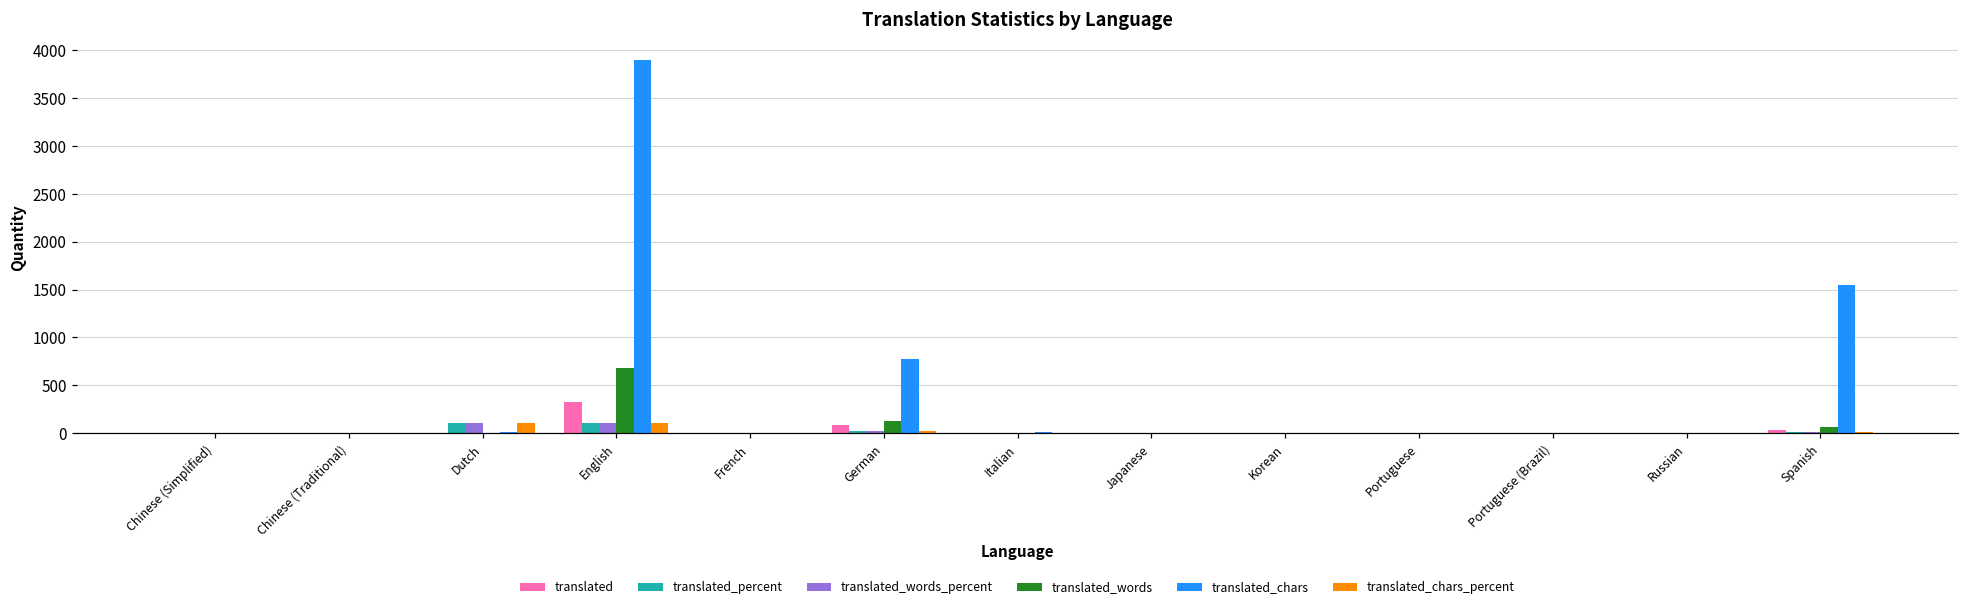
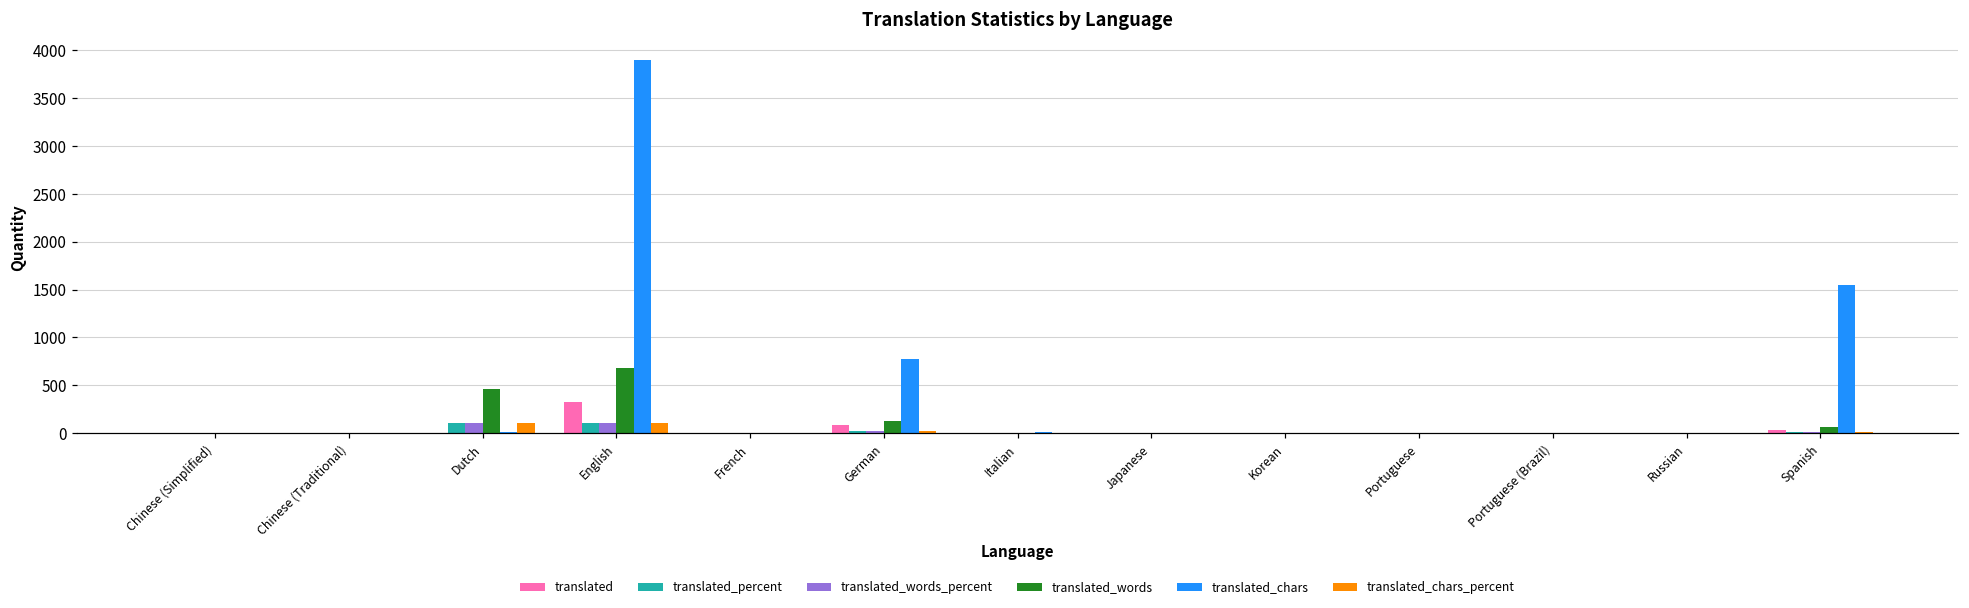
  {
    "translated": {
      "Chinese (Simplified)": 0,
      "Chinese (Traditional)": 0,
      "English": 300,
      "French": 0,
      "German": 100,
      "Japanese": 0,
      "Korean": 0,
      "Portuguese": 0,
      "Portuguese (Brazil)": 0,
      "Russian": 0,
      "Spanish": 0
    },
    "translated_percent": {
      "Chinese (Simplified)": 0,
      "Chinese (Traditional)": 0,
      "Dutch": 100,
      "English": 100,
      "French": 0,
      "Japanese": 0,
      "Korean": 0,
      "Portuguese": 0,
      "Portuguese (Brazil)": 0,
      "Russian": 0
    },
    "translated_words_percent": {
      "Chinese (Simplified)": 0,
      "Chinese (Traditional)": 0,
      "Dutch": 100,
      "English": 100,
      "French": 0,
      "Japanese": 0,
      "Korean": 0,
      "Portuguese": 0,
      "Portuguese (Brazil)": 0,
      "Russian": 0
    },
    "translated_words": {
      "Chinese (Simplified)": 0,
      "Chinese (Traditional)": 0,
-     "Dutch": 0,
+     "Dutch": 500,
      "English": 700,
      "French": 0,
      "German": 100,
      "Japanese": 0,
      "Korean": 0,
      "Portuguese": 0,
      "Portuguese (Brazil)": 0,
      "Russian": 0,
      "Spanish": 100
    },
    "translated_chars": {
      "Chinese (Simplified)": 0,
      "Chinese (Traditional)": 0,
      "English": 3900,
      "French": 0,
      "German": 800,
      "Japanese": 0,
      "Korean": 0,
      "Portuguese": 0,
      "Portuguese (Brazil)": 0,
      "Russian": 0,
      "Spanish": 1500
    },
    "translated_chars_percent": {
      "Chinese (Simplified)": 0,
      "Chinese (Traditional)": 0,
      "Dutch": 100,
      "English": 100,
      "French": 0,
      "Japanese": 0,
      "Korean": 0,
      "Portuguese": 0,
      "Portuguese (Brazil)": 0,
      "Russian": 0
    }
  }
